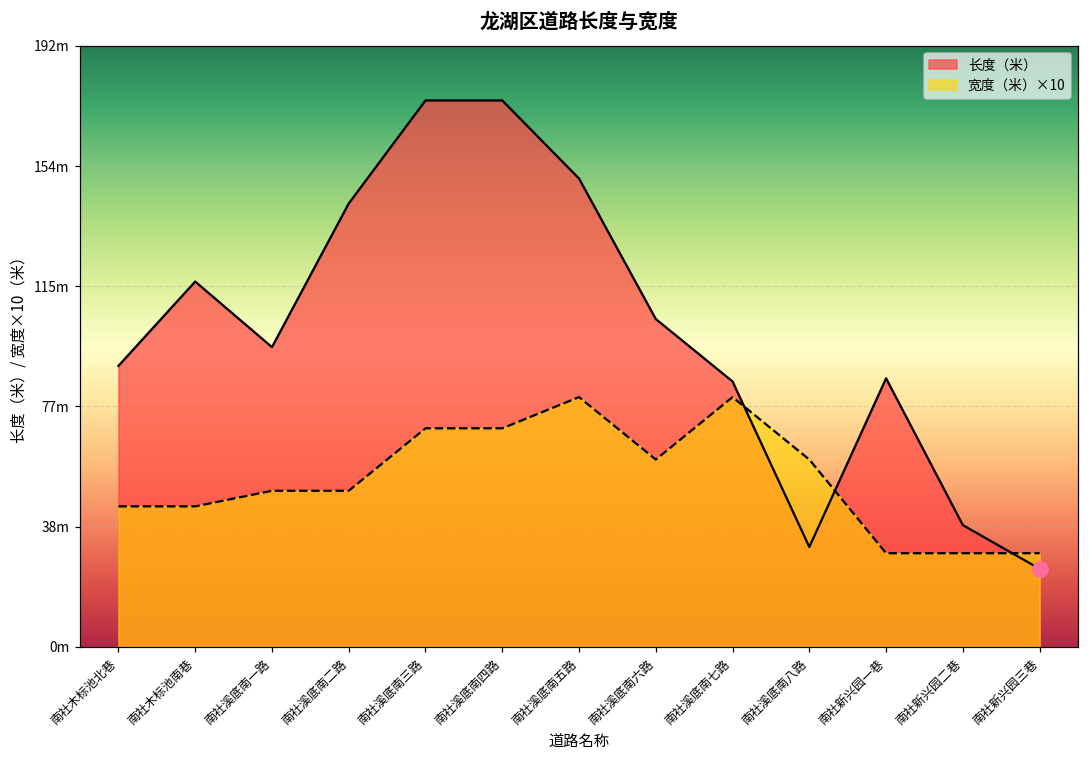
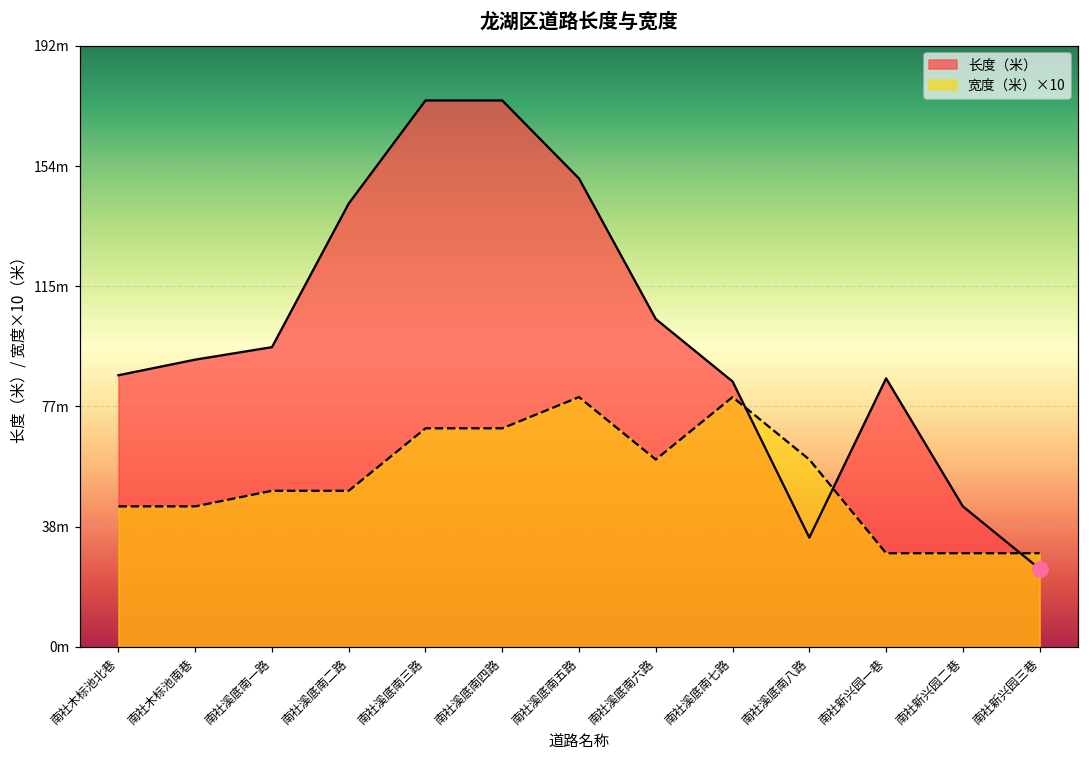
  {
    "长度（米）": {
-     "南社木标池北巷": "90m",
-     "南社木标池南巷": "117m",
+     "南社木标池北巷": "87m",
+     "南社木标池南巷": "92m",
      "南社溪底南一路": "96m",
      "南社溪底南二路": "142m",
      "南社溪底南三路": "175m",
      "南社溪底南四路": "175m",
      "南社溪底南五路": "150m",
      "南社溪底南六路": "105m",
      "南社溪底南七路": "85m",
-     "南社溪底南八路": "32m",
+     "南社溪底南八路": "35m",
      "南社新兴园一巷": "86m",
-     "南社新兴园二巷": "39m"
+     "南社新兴园二巷": "45m"
    },
    "宽度（米）×10": {
      "南社木标池北巷": "45m",
      "南社木标池南巷": "45m",
      "南社溪底南一路": "50m",
      "南社溪底南二路": "50m",
      "南社溪底南三路": "70m",
      "南社溪底南四路": "70m",
      "南社溪底南五路": "80m",
      "南社溪底南六路": "60m",
      "南社溪底南七路": "80m",
      "南社溪底南八路": "60m",
      "南社新兴园一巷": "30m",
      "南社新兴园二巷": "30m",
      "南社新兴园三巷": "30m"
    }
  }
